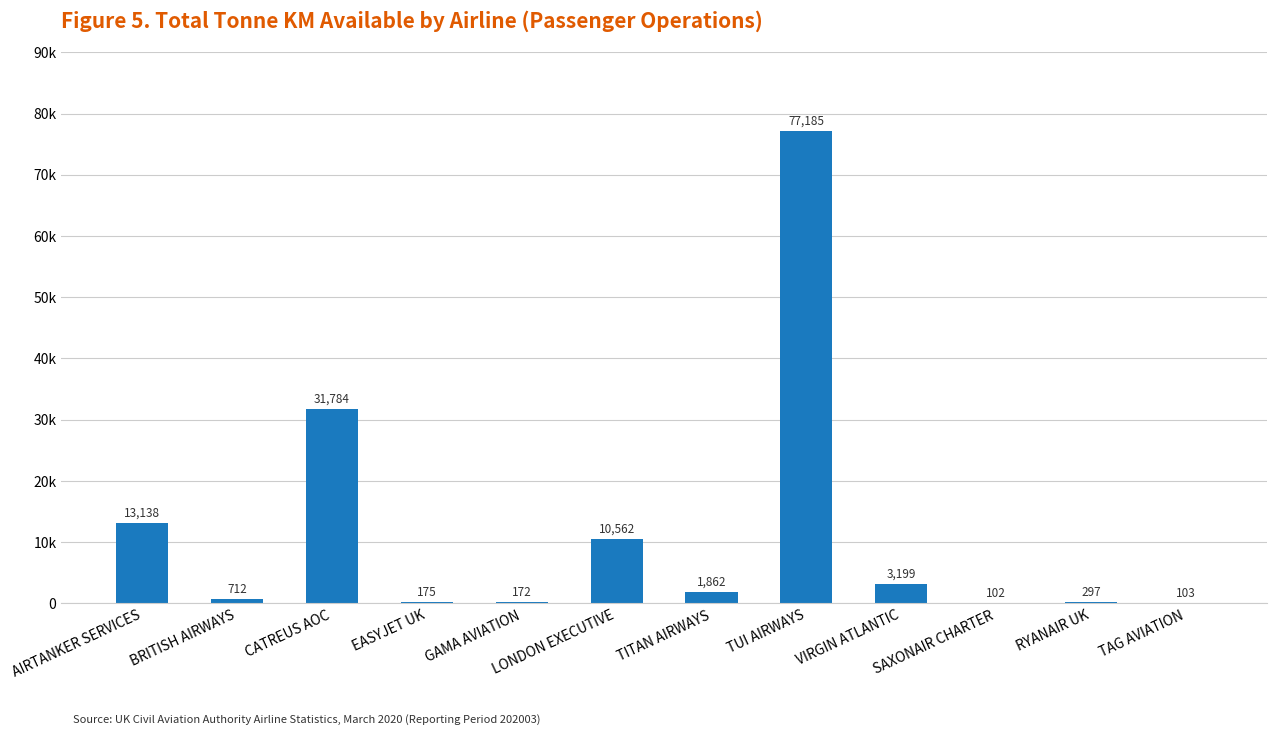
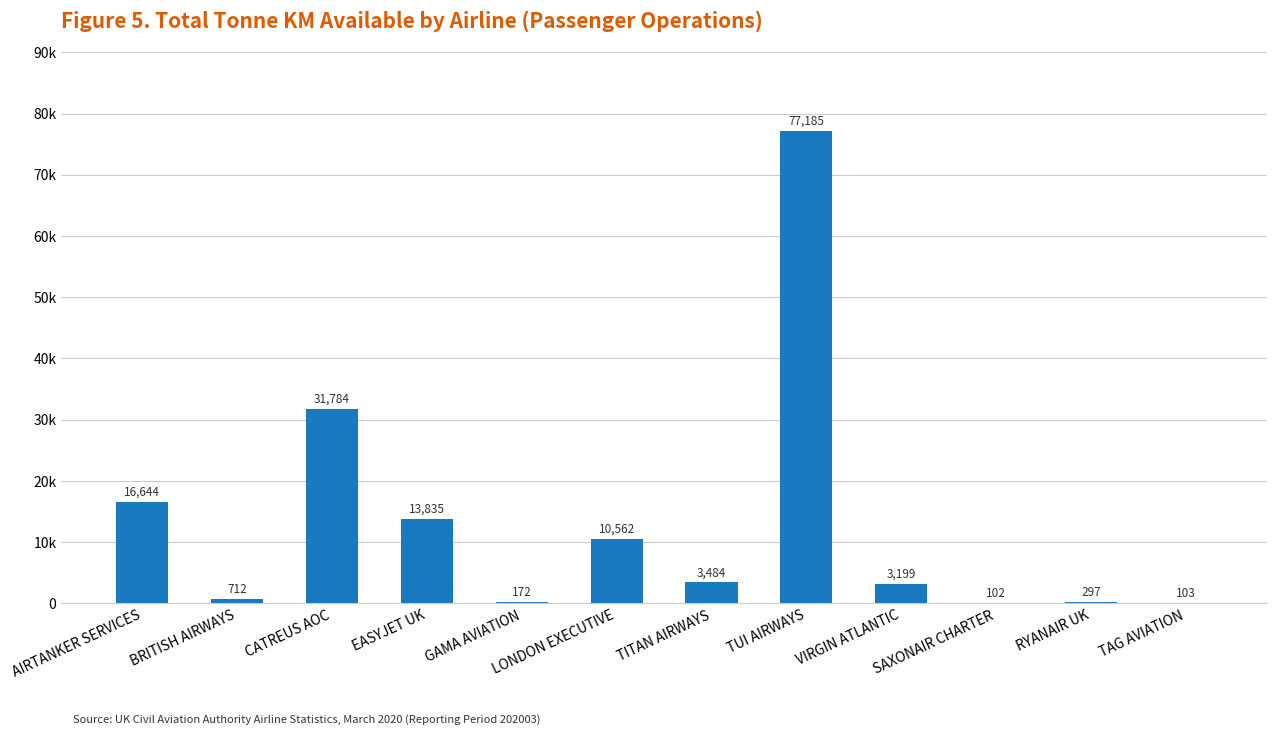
  {
-   "AIRTANKER SERVICES": "13,138",
+   "AIRTANKER SERVICES": "16,644",
    "BRITISH AIRWAYS": "712",
    "CATREUS AOC": "31,784",
-   "EASYJET UK": "175",
+   "EASYJET UK": "13,835",
    "GAMA AVIATION": "172",
    "LONDON EXECUTIVE": "10,562",
-   "TITAN AIRWAYS": "1,862",
+   "TITAN AIRWAYS": "3,484",
    "TUI AIRWAYS": "77,185",
    "VIRGIN ATLANTIC": "3,199",
    "SAXONAIR CHARTER": "102",
    "RYANAIR UK": "297",
    "TAG AVIATION": "103"
  }
